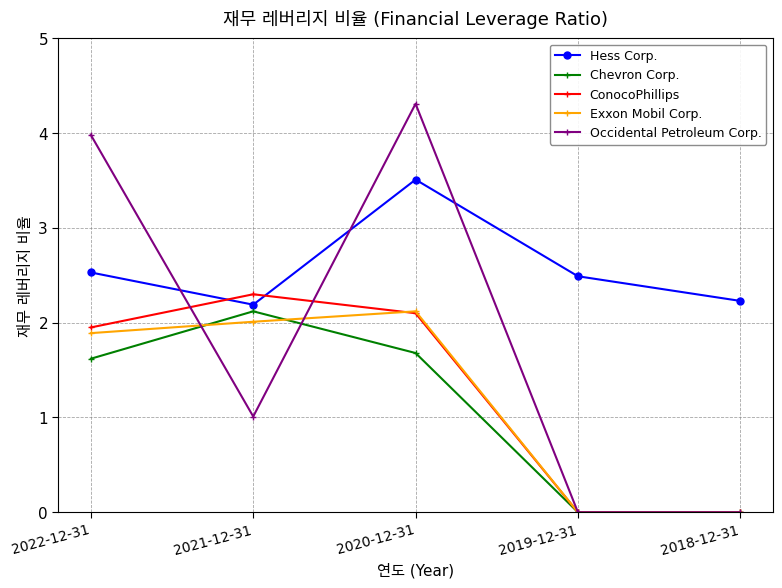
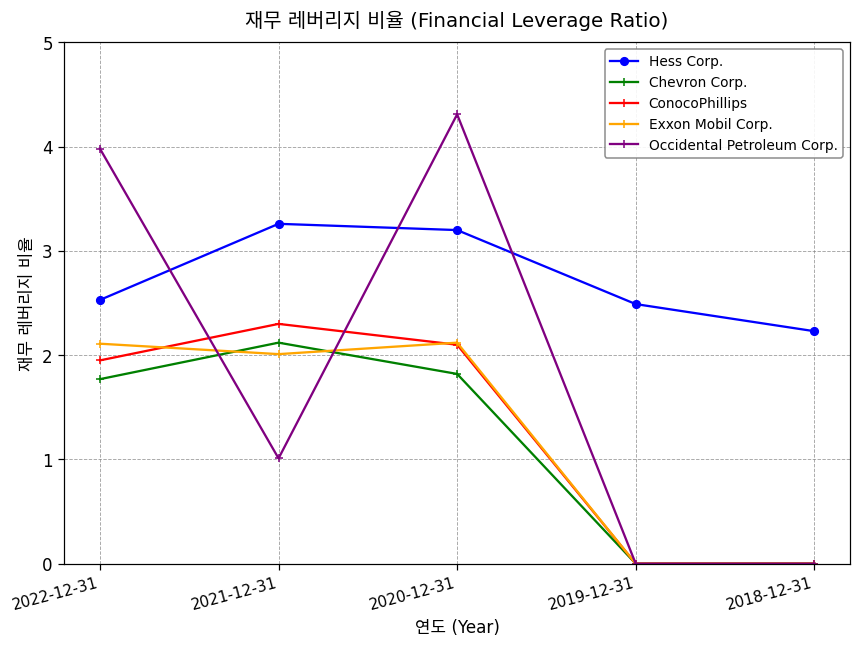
  {
    "Hess Corp.": {
      "2022-12-31": 2.5,
-     "2021-12-31": 2.2,
-     "2020-12-31": 3.5,
+     "2021-12-31": 3.3,
+     "2020-12-31": 3.2,
      "2019-12-31": 2.5,
      "2018-12-31": 2.2
    },
    "Chevron Corp.": {
-     "2022-12-31": 1.6,
+     "2022-12-31": 1.8,
      "2021-12-31": 2.1,
-     "2020-12-31": 1.7
+     "2020-12-31": 1.8
    },
    "ConocoPhillips": {
      "2022-12-31": 2.0,
      "2021-12-31": 2.3
    },
    "Exxon Mobil Corp.": {
-     "2022-12-31": 1.9,
+     "2022-12-31": 2.1,
      "2021-12-31": 2.0
    },
    "Occidental Petroleum Corp.": {
      "2022-12-31": 4.0,
      "2021-12-31": 1.0,
      "2020-12-31": 4.3
    }
  }
